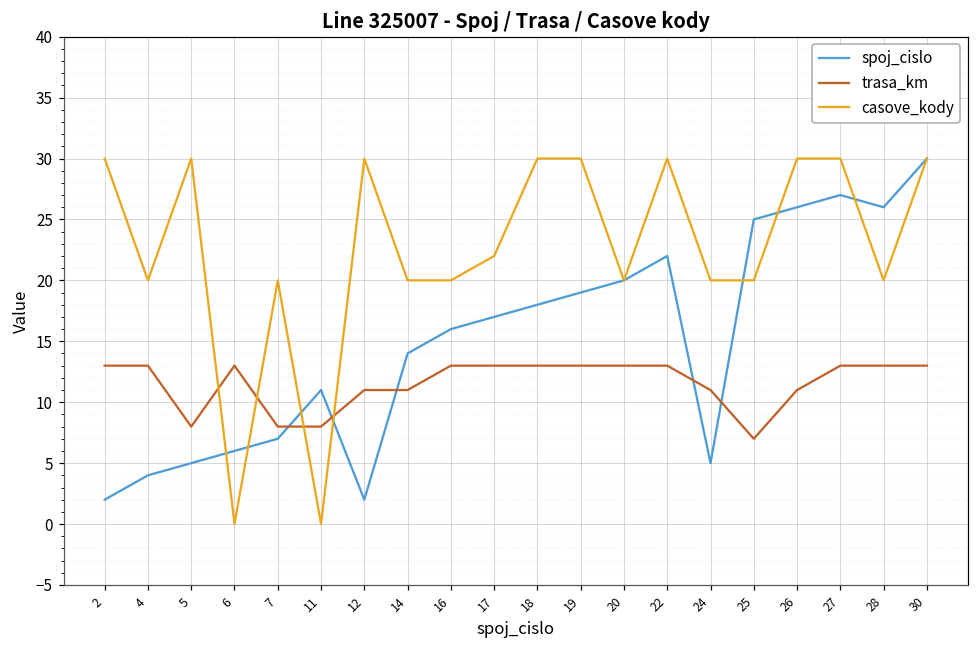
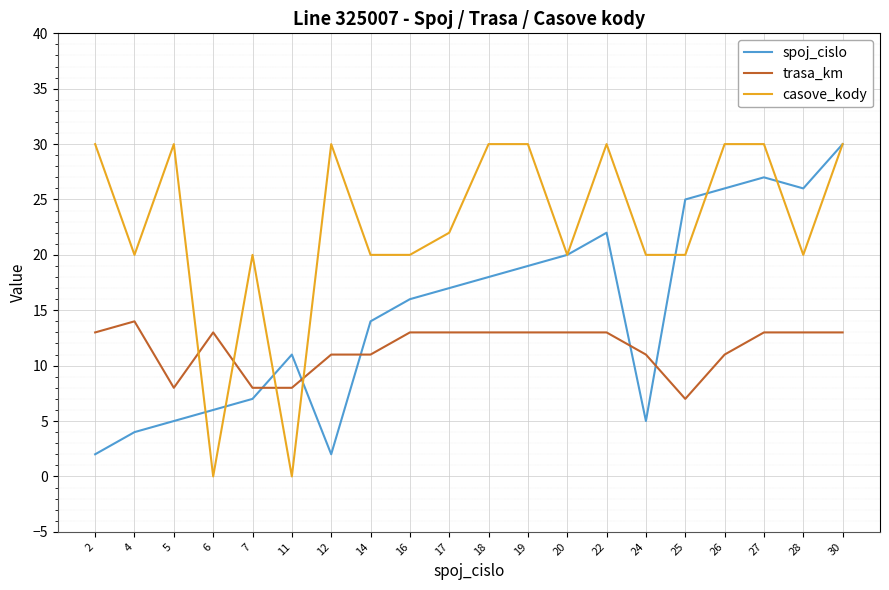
  {
    "spoj_cislo": {
      "2": 2,
      "4": 4,
      "5": 5,
      "6": 6,
      "7": 7,
      "11": 11,
      "12": 2,
      "14": 14,
      "16": 16,
      "17": 17,
      "18": 18,
      "19": 19,
      "22": 22,
      "24": 5,
      "25": 25,
      "26": 26,
      "27": 27,
      "28": 26
    },
    "trasa_km": {
      "2": 13,
-     "4": 13,
+     "4": 14,
      "5": 8,
      "6": 13,
      "7": 8,
      "11": 8,
      "12": 11,
      "14": 11,
      "16": 13,
      "17": 13,
      "18": 13,
      "19": 13,
      "20": 13,
      "22": 13,
      "24": 11,
      "25": 7,
      "26": 11,
      "27": 13,
      "28": 13,
      "30": 13
    },
    "casove_kody": {
      "2": 30,
      "4": 20,
      "5": 30,
      "6": 0,
      "7": 20,
      "11": 0,
      "12": 30,
      "14": 20,
      "16": 20,
      "17": 22,
      "18": 30,
      "19": 30,
      "22": 30,
      "24": 20,
      "25": 20,
      "26": 30,
      "27": 30,
      "28": 20
    }
  }
